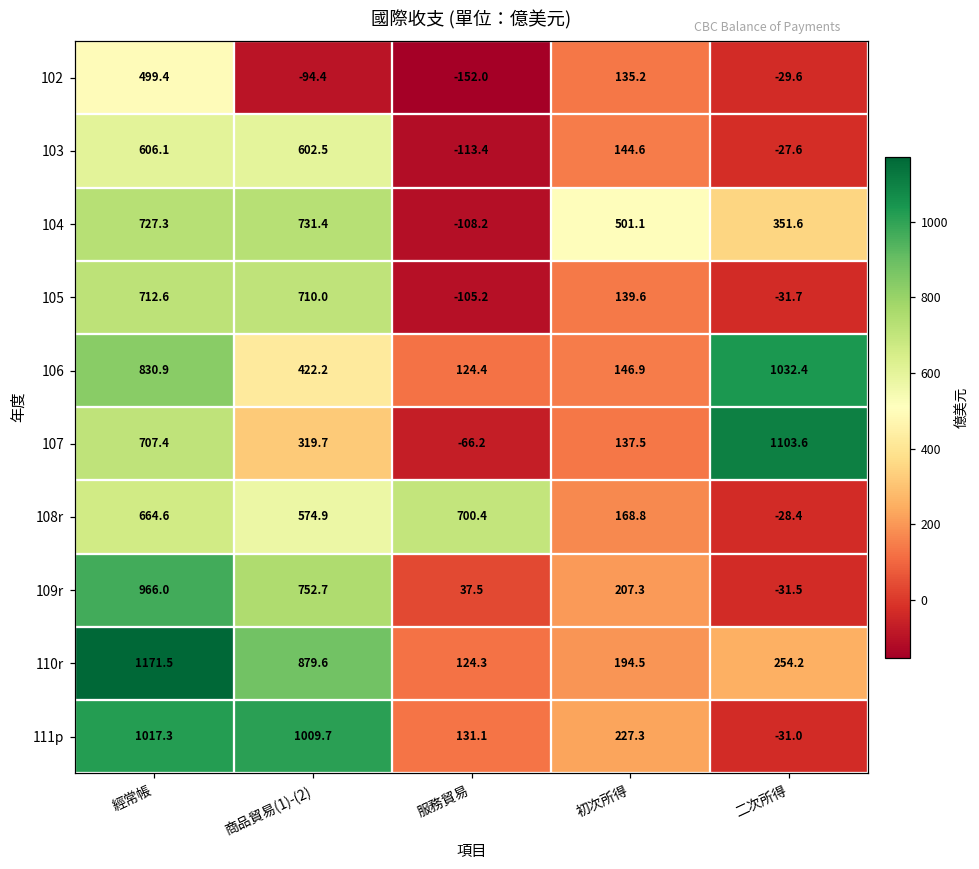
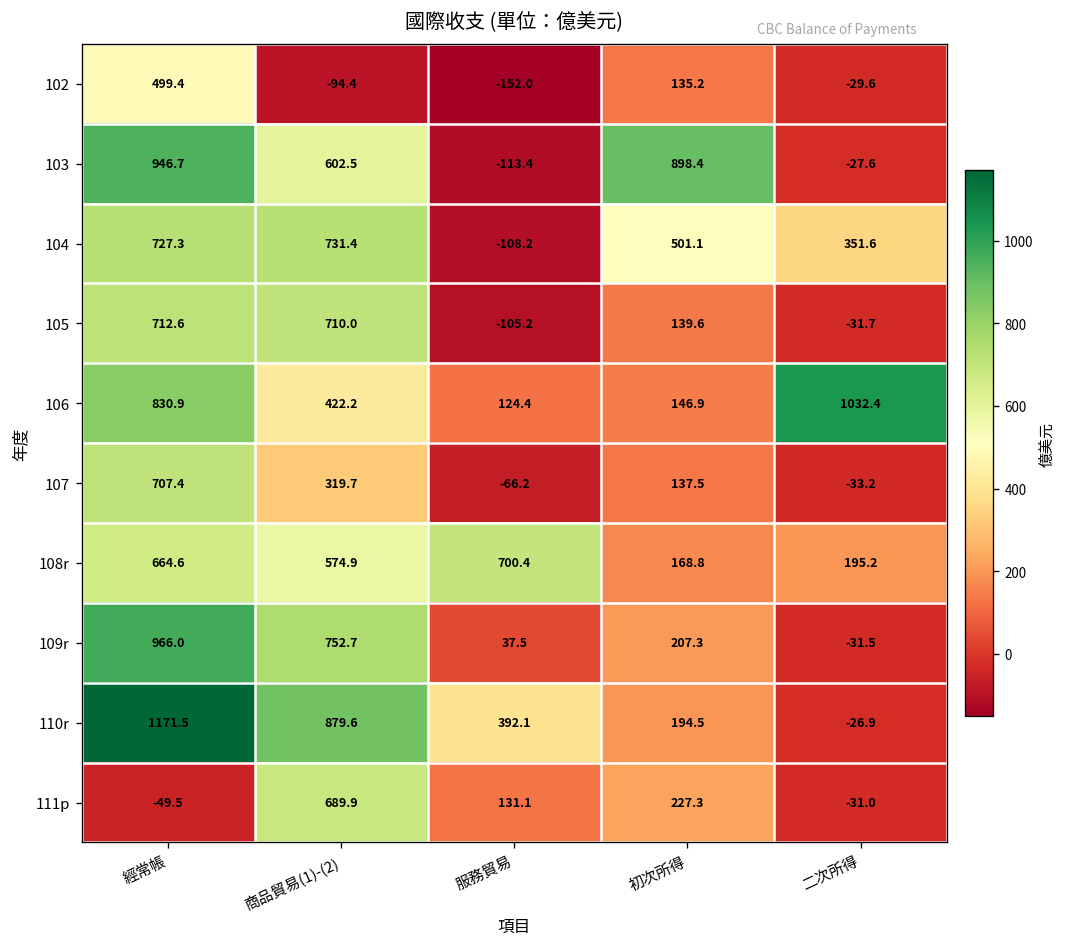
  {
    "102": {
      "經常帳": 499.4,
      "商品貿易(1)-(2)": -94.4,
      "服務貿易": -152.0,
      "初次所得": 135.2,
      "二次所得": -29.6
    },
    "103": {
-     "經常帳": 606.1,
+     "經常帳": 946.7,
      "商品貿易(1)-(2)": 602.5,
      "服務貿易": -113.4,
-     "初次所得": 144.6,
+     "初次所得": 898.4,
      "二次所得": -27.6
    },
    "104": {
      "經常帳": 727.3,
      "商品貿易(1)-(2)": 731.4,
      "服務貿易": -108.2,
      "初次所得": 501.1,
      "二次所得": 351.6
    },
    "105": {
      "經常帳": 712.6,
      "商品貿易(1)-(2)": 710.0,
      "服務貿易": -105.2,
      "初次所得": 139.6,
      "二次所得": -31.7
    },
    "106": {
      "經常帳": 830.9,
      "商品貿易(1)-(2)": 422.2,
      "服務貿易": 124.4,
      "初次所得": 146.9,
      "二次所得": 1032.4
    },
    "107": {
      "經常帳": 707.4,
      "商品貿易(1)-(2)": 319.7,
      "服務貿易": -66.2,
      "初次所得": 137.5,
-     "二次所得": 1103.6
+     "二次所得": -33.2
    },
    "108r": {
      "經常帳": 664.6,
      "商品貿易(1)-(2)": 574.9,
      "服務貿易": 700.4,
      "初次所得": 168.8,
-     "二次所得": -28.4
+     "二次所得": 195.2
    },
    "109r": {
      "經常帳": 966.0,
      "商品貿易(1)-(2)": 752.7,
      "服務貿易": 37.5,
      "初次所得": 207.3,
      "二次所得": -31.5
    },
    "110r": {
      "經常帳": 1171.5,
      "商品貿易(1)-(2)": 879.6,
-     "服務貿易": 124.3,
+     "服務貿易": 392.1,
      "初次所得": 194.5,
-     "二次所得": 254.2
+     "二次所得": -26.9
    },
    "111p": {
-     "經常帳": 1017.3,
-     "商品貿易(1)-(2)": 1009.7,
+     "經常帳": -49.5,
+     "商品貿易(1)-(2)": 689.9,
      "服務貿易": 131.1,
      "初次所得": 227.3,
      "二次所得": -31.0
    }
  }
